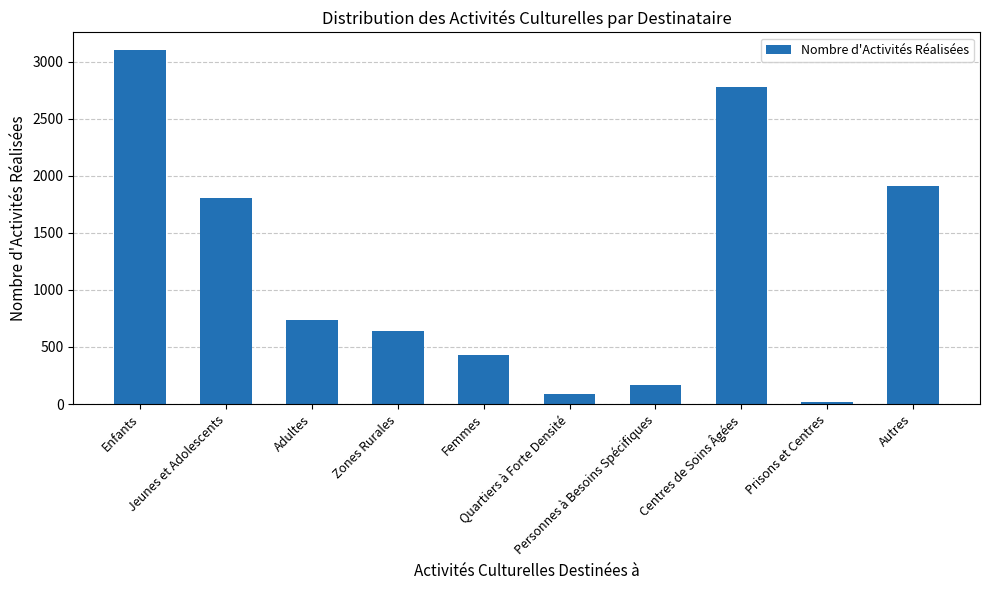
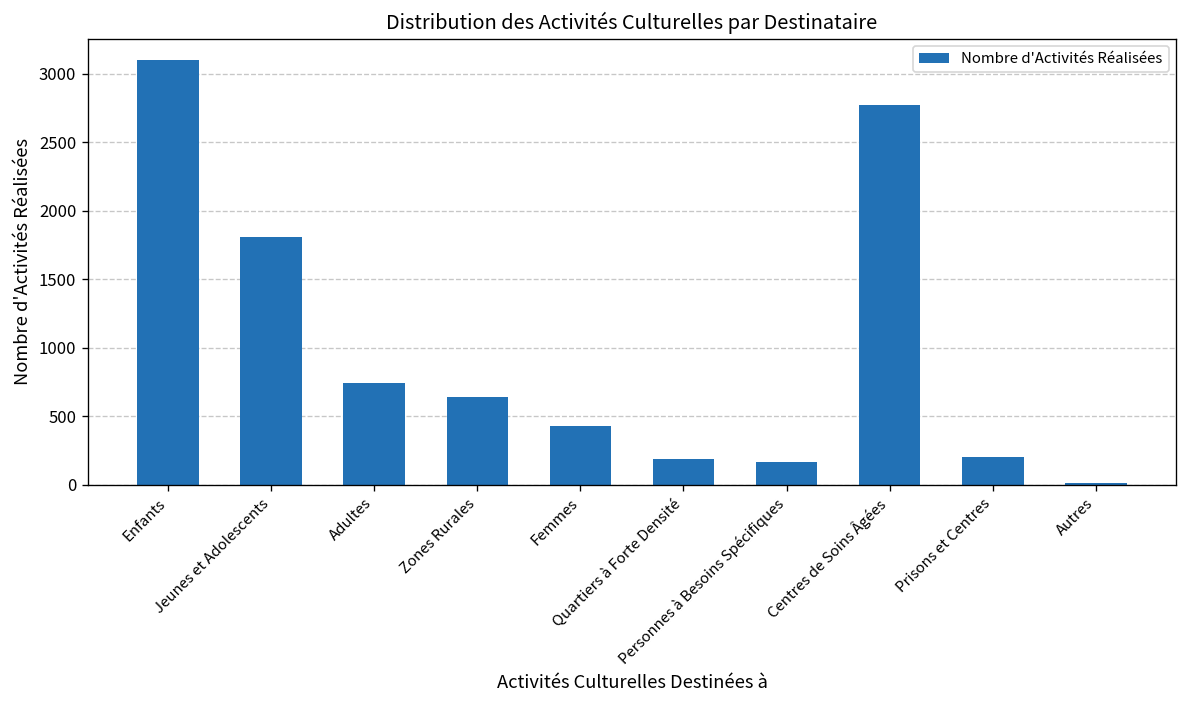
  {
    "Enfants": 3100,
    "Jeunes et Adolescents": 1810,
    "Adultes": 740,
    "Zones Rurales": 640,
    "Femmes": 430,
-   "Quartiers à Forte Densité": 90,
+   "Quartiers à Forte Densité": 190,
    "Personnes à Besoins Spécifiques": 170,
    "Centres de Soins Âgées": 2780,
-   "Prisons et Centres": 10,
-   "Autres": 1910
+   "Prisons et Centres": 210,
+   "Autres": 10
  }
